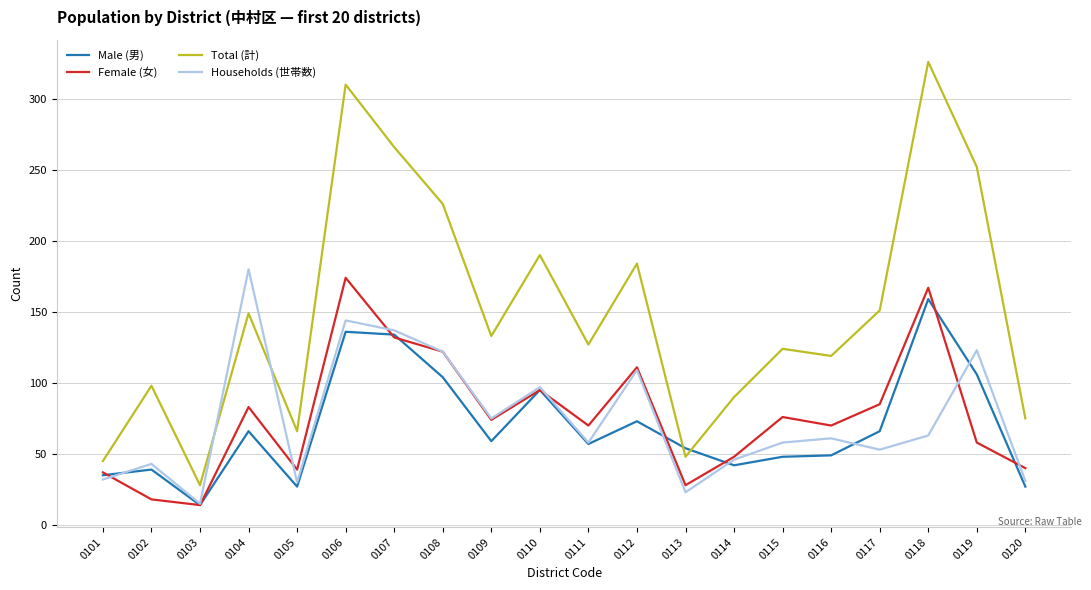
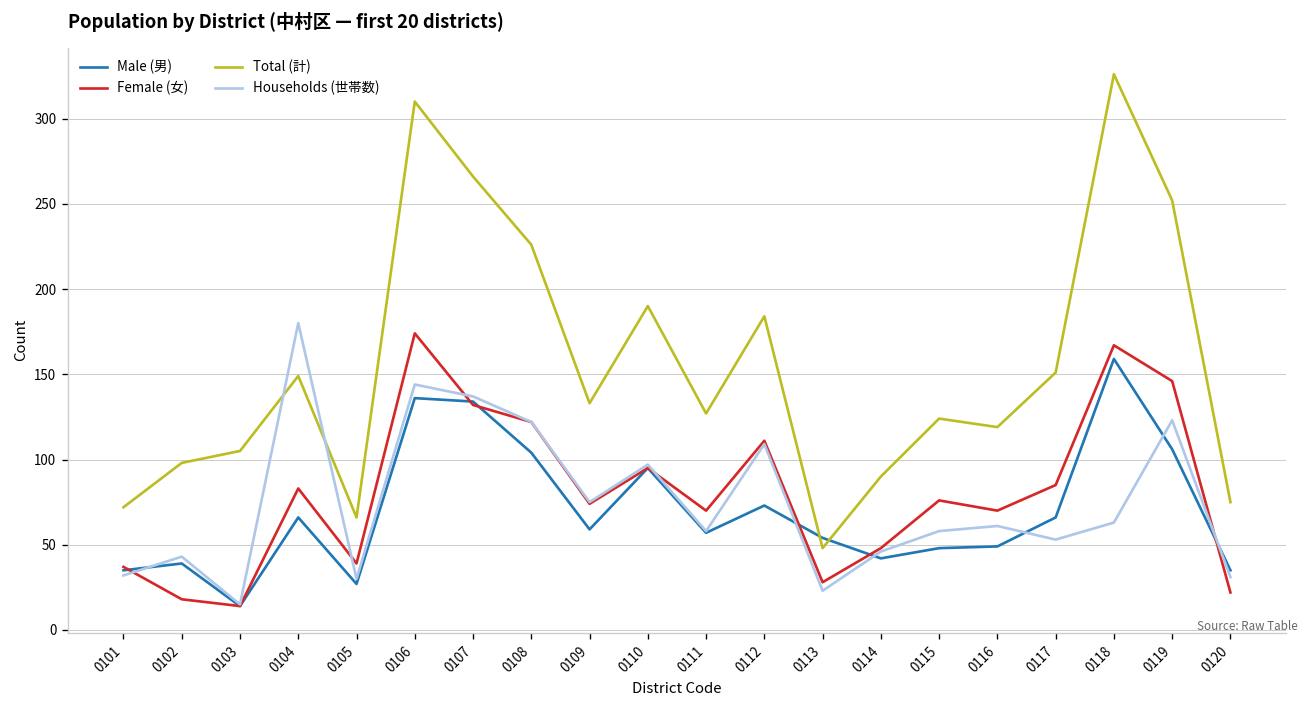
  {
    "Male (男)": {
      "0101": 35,
      "0102": 39,
      "0104": 66,
      "0105": 27,
      "0106": 136,
      "0107": 134,
      "0108": 104,
      "0109": 59,
      "0112": 73,
      "0113": 54,
      "0114": 42,
      "0115": 48,
      "0116": 49,
      "0117": 66,
      "0118": 159,
      "0119": 106,
-     "0120": 27
+     "0120": 35
    },
    "Female (女)": {
      "0101": 37,
      "0102": 18,
      "0104": 83,
      "0105": 39,
      "0106": 174,
      "0107": 132,
      "0111": 70,
      "0112": 111,
      "0113": 28,
      "0114": 48,
      "0115": 76,
      "0116": 70,
      "0117": 85,
      "0118": 167,
-     "0119": 58,
-     "0120": 40
+     "0119": 146,
+     "0120": 22
    },
    "Total (計)": {
-     "0101": 45,
+     "0101": 72,
      "0102": 98,
-     "0103": 28,
+     "0103": 105,
      "0104": 149,
      "0105": 66,
      "0106": 310,
      "0107": 266,
      "0108": 226,
      "0109": 133,
      "0110": 190,
      "0111": 127,
      "0112": 184,
      "0113": 48,
      "0114": 90,
      "0115": 124,
      "0116": 119,
      "0117": 151,
      "0118": 326,
      "0119": 252,
      "0120": 75
    },
    "Households (世帯数)": {
      "0101": 32,
      "0102": 43,
      "0104": 180,
      "0105": 30,
      "0106": 144,
      "0107": 137,
      "0110": 97,
      "0112": 109,
      "0113": 23,
      "0114": 46,
      "0115": 58,
      "0116": 61,
      "0117": 53,
      "0118": 63,
      "0119": 123,
      "0120": 31
    }
  }
